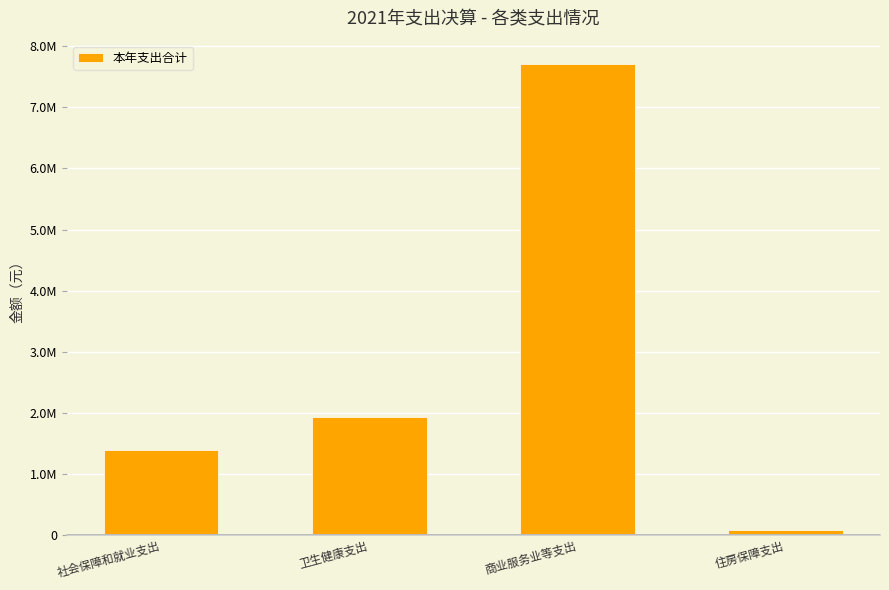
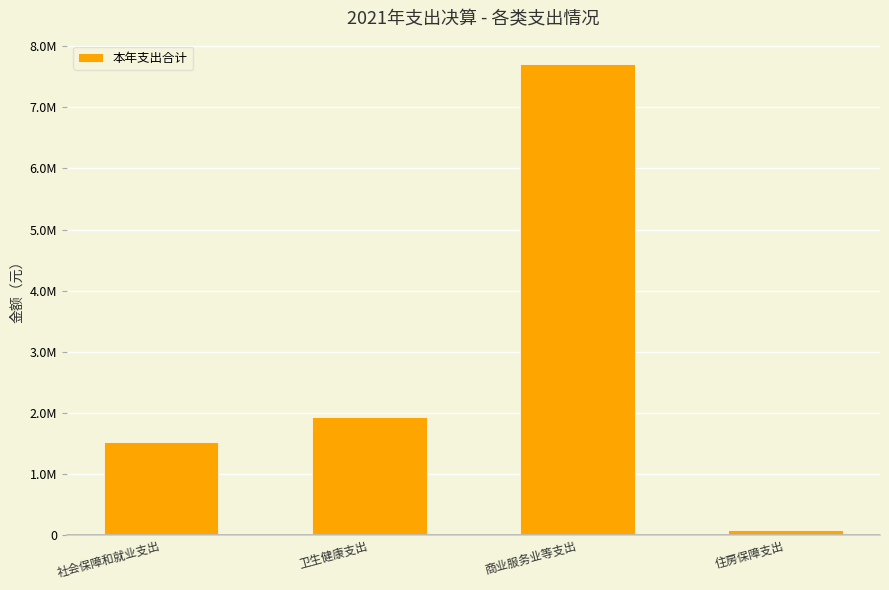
  {
-   "社会保障和就业支出": 1400000,
+   "社会保障和就业支出": 1500000,
    "卫生健康支出": 1900000,
    "商业服务业等支出": 7700000,
    "住房保障支出": 100000
  }
